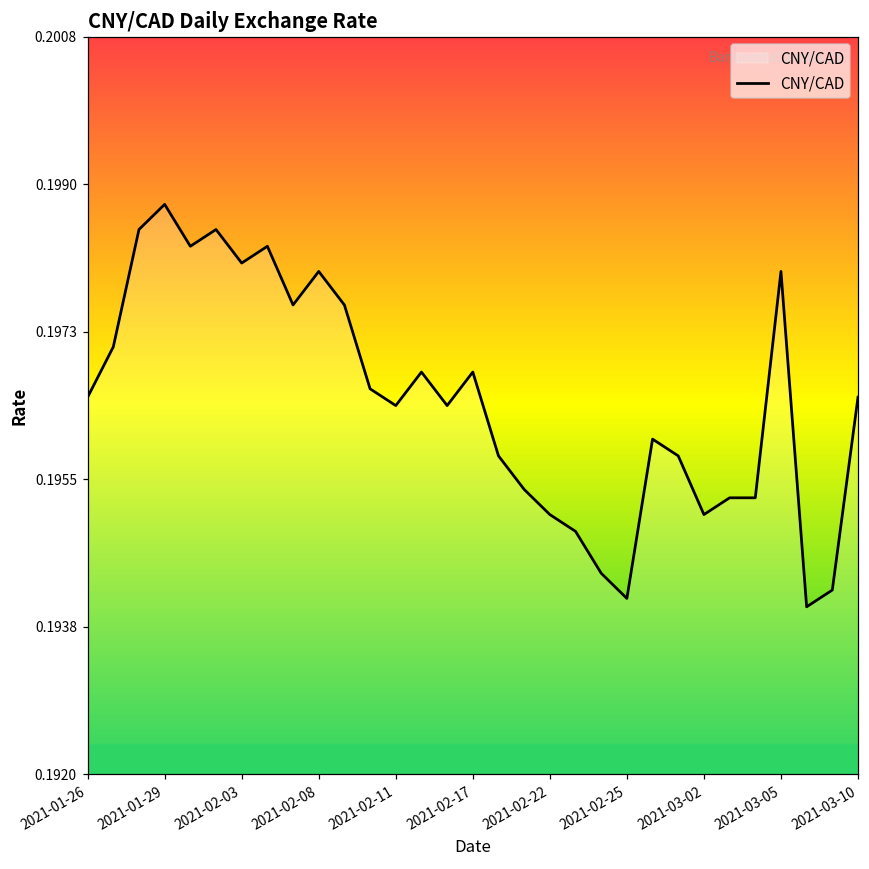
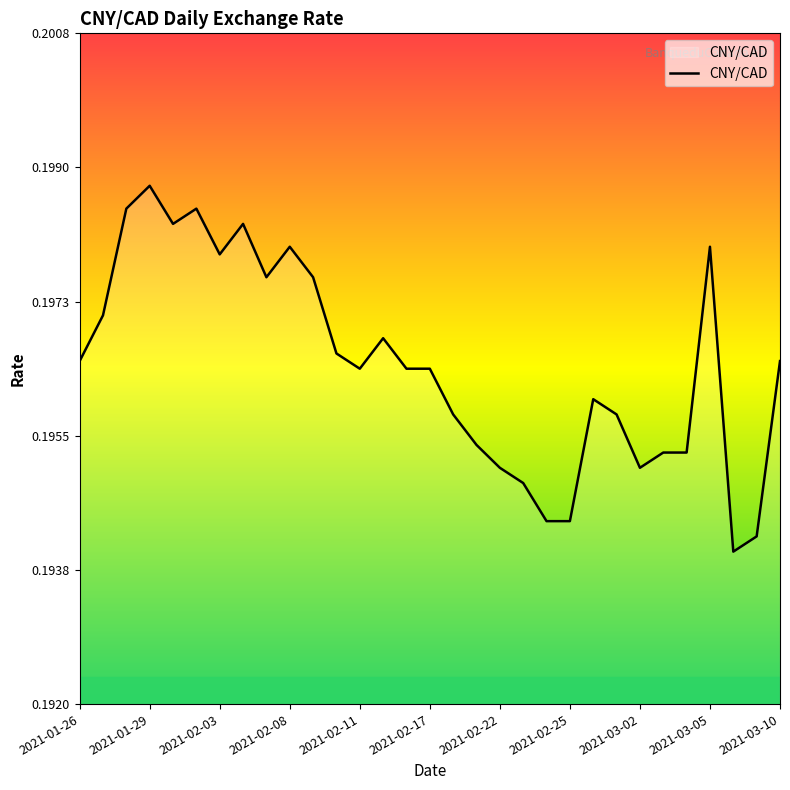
  {
    "2021-01-26": 0.1965,
    "2021-01-29": 0.1988,
-   "2021-02-03": 0.1981,
+   "2021-02-03": 0.1979,
    "2021-02-08": 0.1980,
    "2021-02-11": 0.1964,
-   "2021-02-17": 0.1968,
+   "2021-02-17": 0.1964,
    "2021-02-22": 0.1951,
-   "2021-02-25": 0.1941,
+   "2021-02-25": 0.1944,
    "2021-03-02": 0.1951,
    "2021-03-05": 0.1980,
    "2021-03-10": 0.1965
  }
